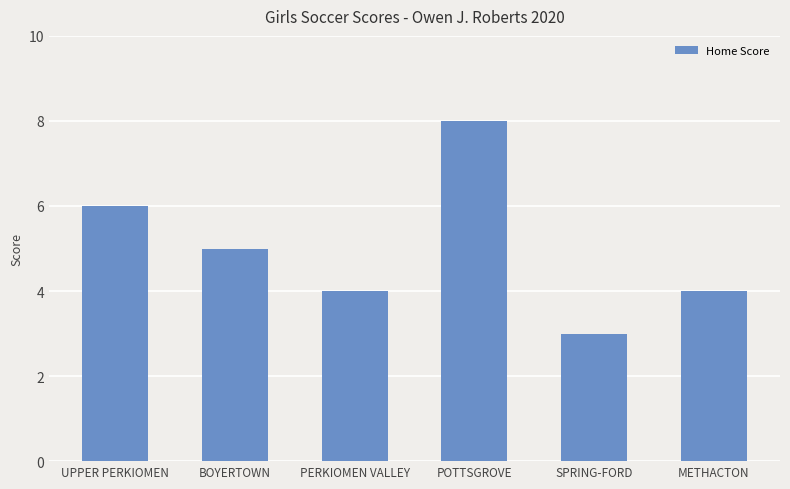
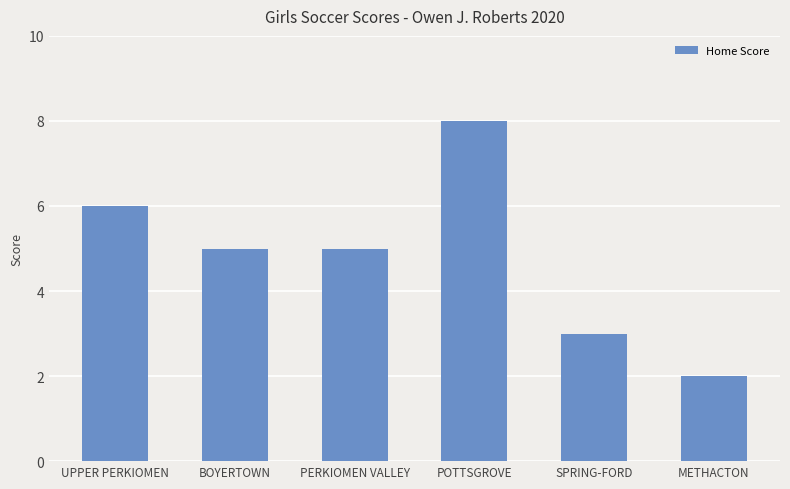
  {
    "UPPER PERKIOMEN": 6,
    "BOYERTOWN": 5,
-   "PERKIOMEN VALLEY": 4,
+   "PERKIOMEN VALLEY": 5,
    "POTTSGROVE": 8,
    "SPRING-FORD": 3,
-   "METHACTON": 4
+   "METHACTON": 2
  }
